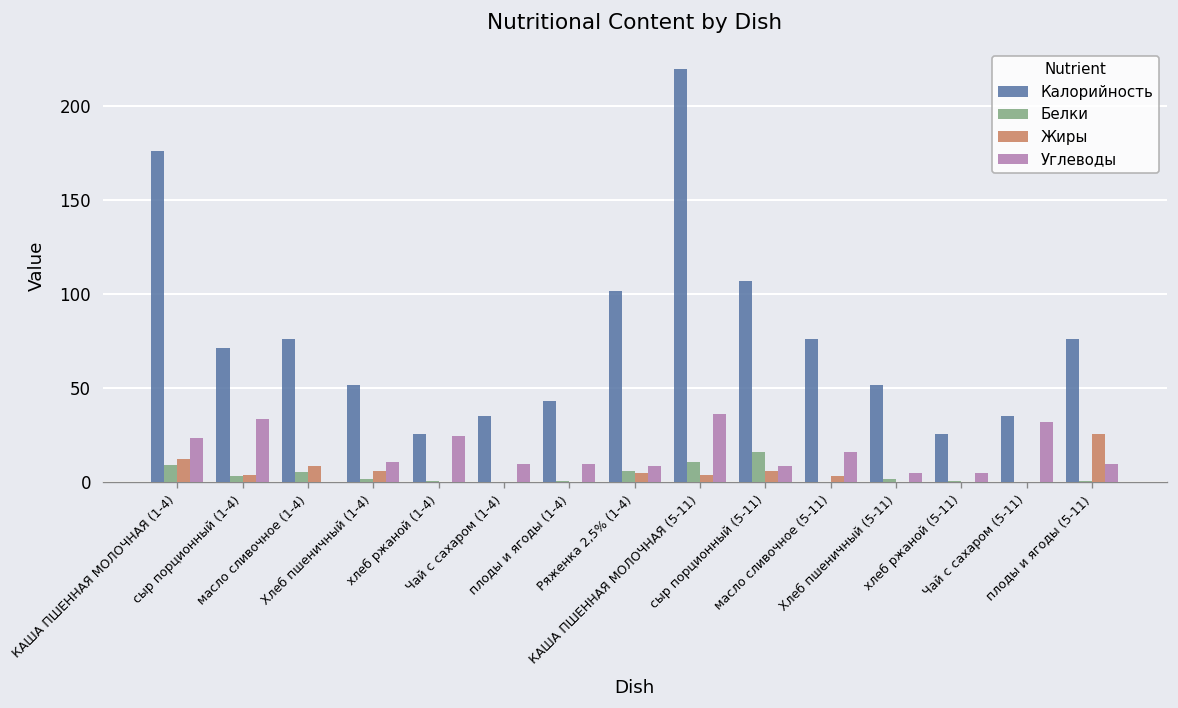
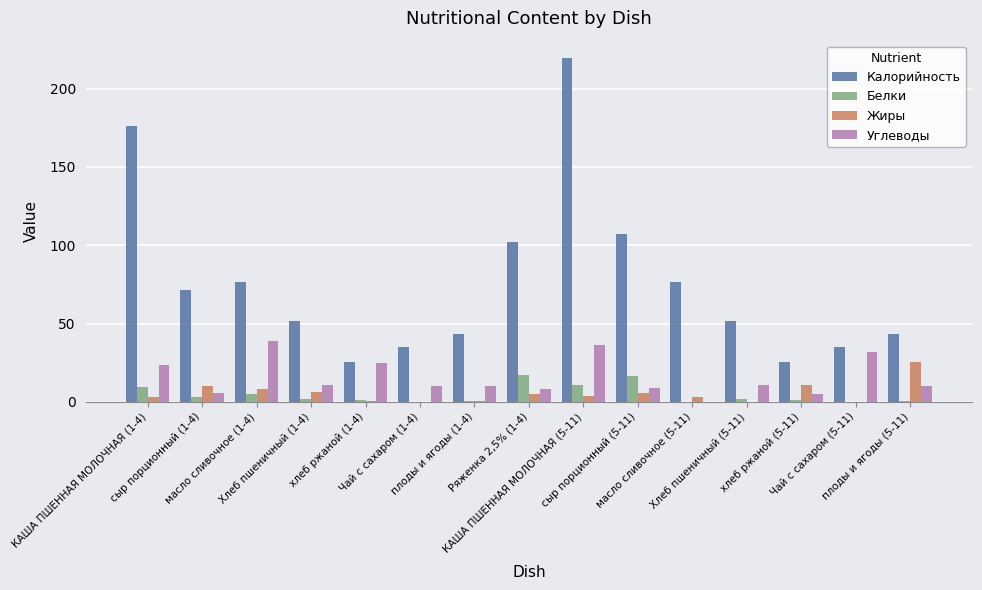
  {
    "Калорийность": {
      "КАША ПШЕННАЯ МОЛОЧНАЯ (1-4)": 176,
      "сыр порционный (1-4)": 71,
      "масло сливочное (1-4)": 76,
      "Хлеб пшеничный (1-4)": 52,
      "хлеб ржаной (1-4)": 26,
      "Чай с сахаром (1-4)": 35,
      "плоды и ягоды (1-4)": 43,
      "Ряженка 2,5% (1-4)": 102,
      "КАША ПШЕННАЯ МОЛОЧНАЯ (5-11)": 220,
      "сыр порционный (5-11)": 107,
      "масло сливочное (5-11)": 76,
      "Хлеб пшеничный (5-11)": 52,
      "хлеб ржаной (5-11)": 26,
      "Чай с сахаром (5-11)": 35,
-     "плоды и ягоды (5-11)": 76
+     "плоды и ягоды (5-11)": 43
    },
    "Белки": {
      "КАША ПШЕННАЯ МОЛОЧНАЯ (1-4)": 9,
      "сыр порционный (1-4)": 3,
      "масло сливочное (1-4)": 5,
      "Хлеб пшеничный (1-4)": 2,
-     "Ряженка 2,5% (1-4)": 6,
+     "Ряженка 2,5% (1-4)": 17,
      "КАША ПШЕННАЯ МОЛОЧНАЯ (5-11)": 11,
      "сыр порционный (5-11)": 16,
      "Хлеб пшеничный (5-11)": 2
    },
    "Жиры": {
-     "КАША ПШЕННАЯ МОЛОЧНАЯ (1-4)": 12,
-     "сыр порционный (1-4)": 4,
+     "КАША ПШЕННАЯ МОЛОЧНАЯ (1-4)": 3,
+     "сыр порционный (1-4)": 10,
      "масло сливочное (1-4)": 8,
      "Хлеб пшеничный (1-4)": 6,
      "Ряженка 2,5% (1-4)": 5,
      "КАША ПШЕННАЯ МОЛОЧНАЯ (5-11)": 4,
      "сыр порционный (5-11)": 6,
      "масло сливочное (5-11)": 3,
-     "хлеб ржаной (5-11)": 0,
+     "хлеб ржаной (5-11)": 11,
      "плоды и ягоды (5-11)": 25
    },
    "Углеводы": {
      "КАША ПШЕННАЯ МОЛОЧНАЯ (1-4)": 24,
-     "сыр порционный (1-4)": 34,
-     "масло сливочное (1-4)": 0,
+     "сыр порционный (1-4)": 6,
+     "масло сливочное (1-4)": 39,
      "Хлеб пшеничный (1-4)": 11,
      "хлеб ржаной (1-4)": 25,
      "Чай с сахаром (1-4)": 10,
      "плоды и ягоды (1-4)": 10,
      "Ряженка 2,5% (1-4)": 8,
      "КАША ПШЕННАЯ МОЛОЧНАЯ (5-11)": 36,
      "сыр порционный (5-11)": 9,
-     "масло сливочное (5-11)": 16,
-     "Хлеб пшеничный (5-11)": 5,
+     "масло сливочное (5-11)": 0,
+     "Хлеб пшеничный (5-11)": 11,
      "хлеб ржаной (5-11)": 5,
      "Чай с сахаром (5-11)": 32,
      "плоды и ягоды (5-11)": 10
    }
  }
